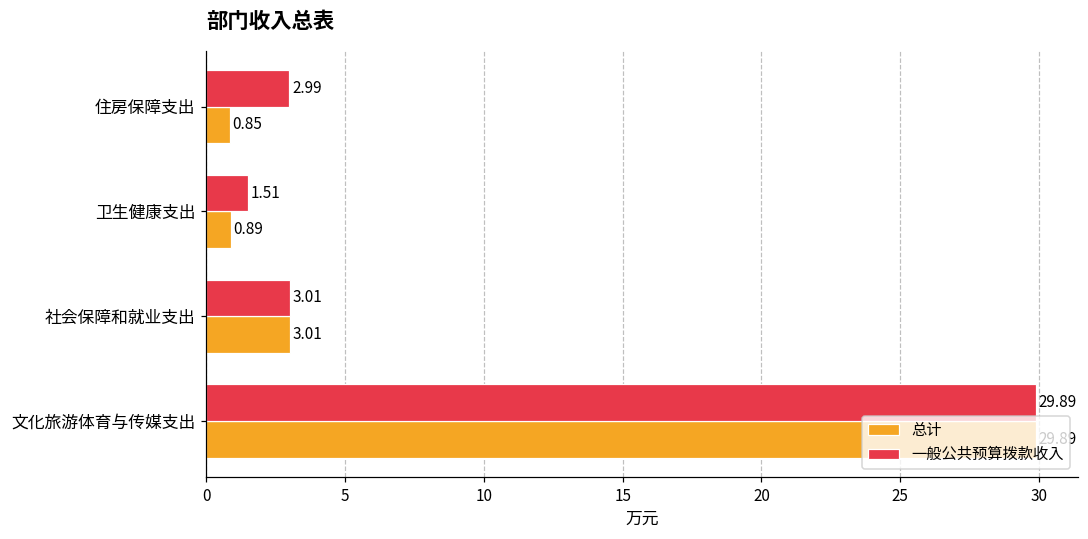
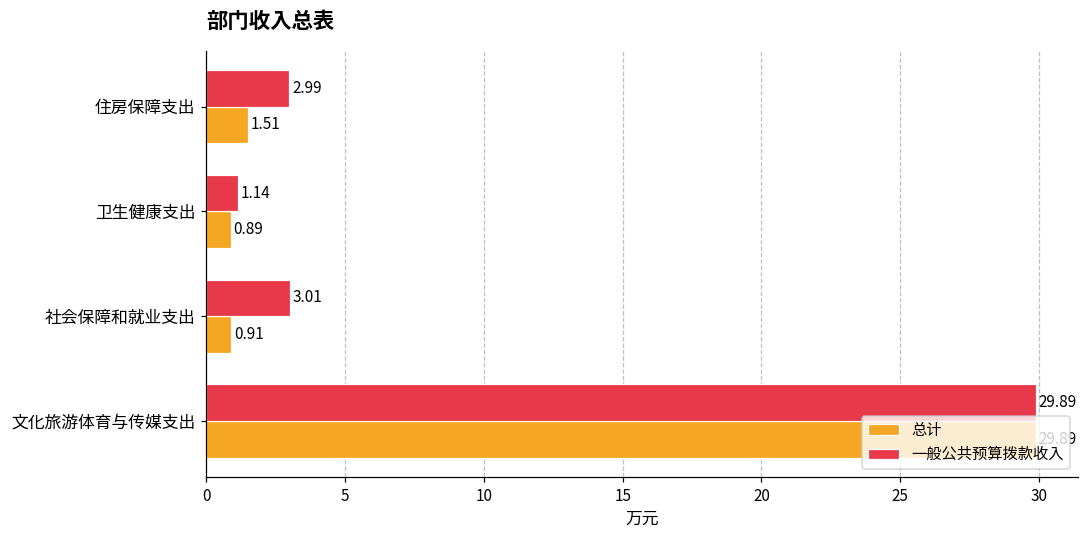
  {
    "总计": {
-     "住房保障支出": 0.85,
+     "住房保障支出": 1.51,
      "卫生健康支出": 0.89,
-     "社会保障和就业支出": 3.01
+     "社会保障和就业支出": 0.91
    },
    "一般公共预算拨款收入": {
      "住房保障支出": 2.99,
-     "卫生健康支出": 1.51,
+     "卫生健康支出": 1.14,
      "社会保障和就业支出": 3.01,
      "文化旅游体育与传媒支出": 29.89
    }
  }
